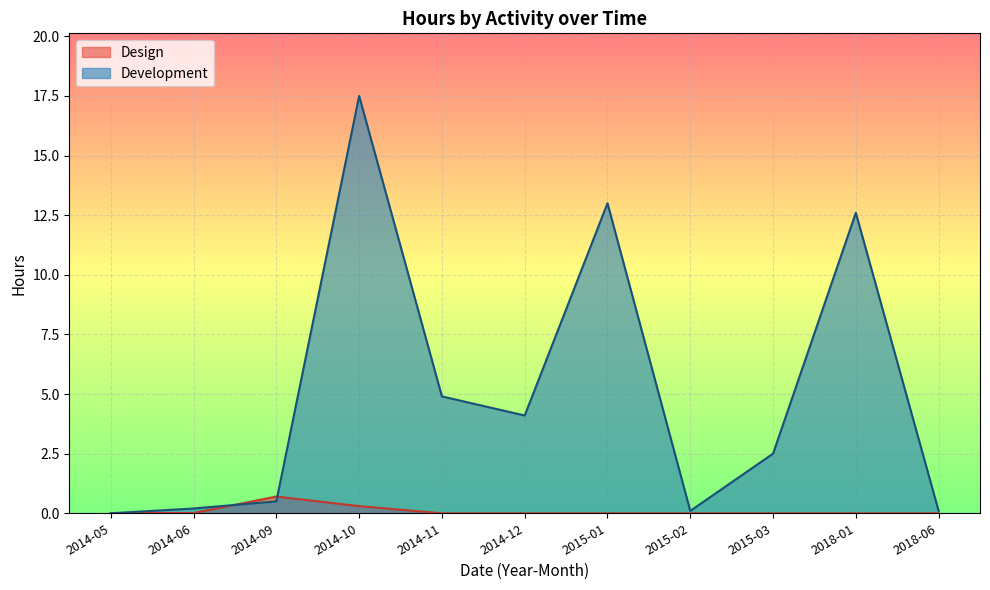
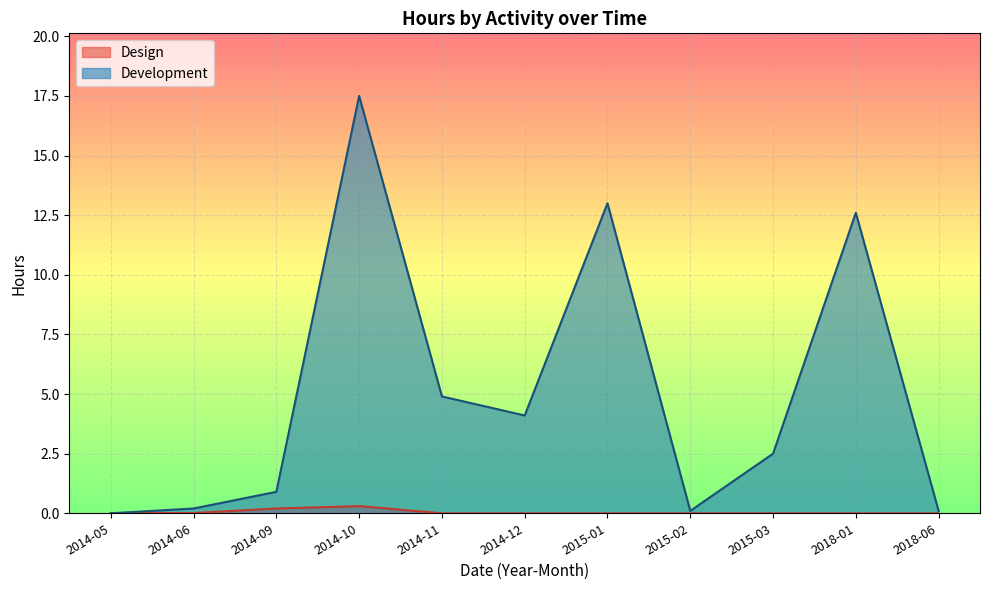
  {
    "Design": {
      "2014-06": 0.0,
-     "2014-09": 0.7,
+     "2014-09": 0.2,
      "2014-10": 0.3,
      "2014-11": 0.0,
      "2014-12": 0.0,
      "2015-01": 0.0,
      "2015-03": 0.0,
      "2018-01": 0.0
    },
    "Development": {
      "2014-06": 0.2,
-     "2014-09": 0.5,
+     "2014-09": 0.9,
      "2014-10": 17.5,
      "2014-11": 4.9,
      "2014-12": 4.1,
      "2015-01": 13.0,
      "2015-03": 2.5,
      "2018-01": 12.6
    }
  }
